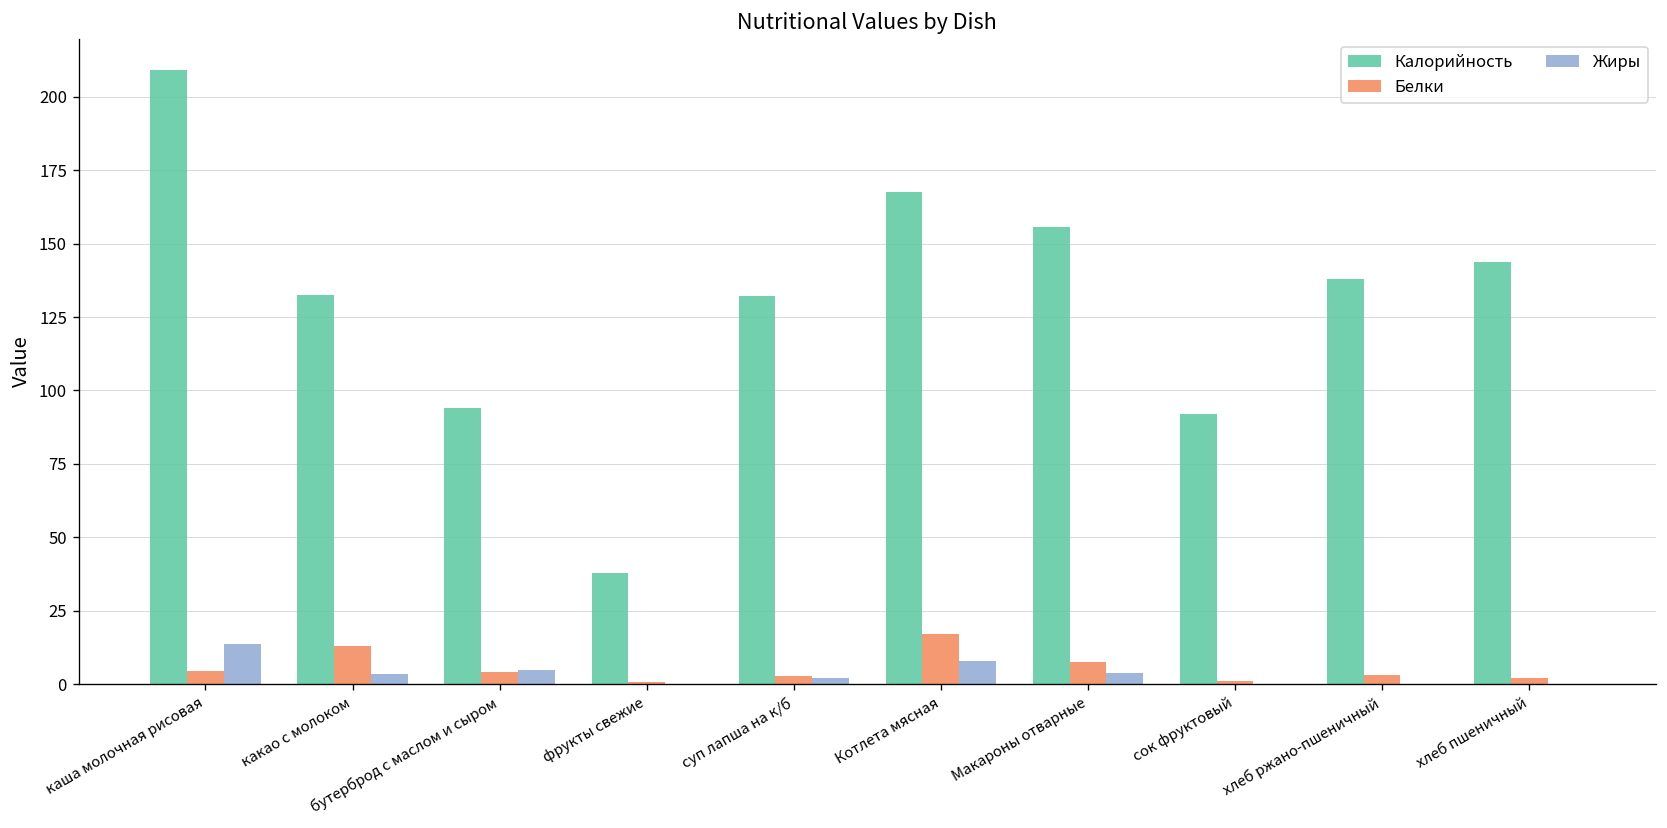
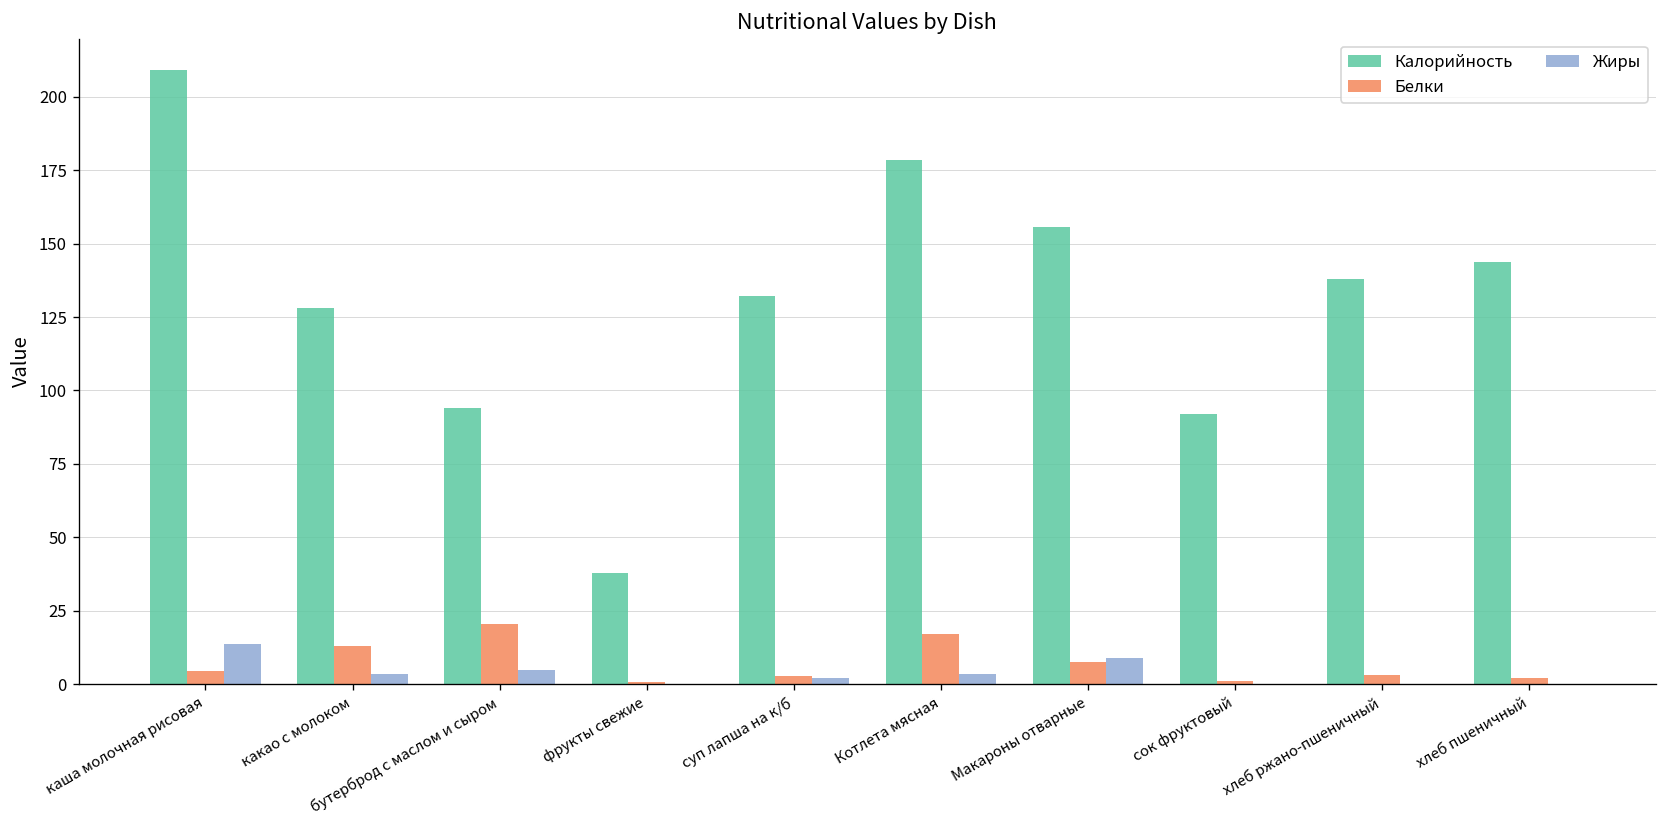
  {
    "Калорийность": {
      "каша молочная рисовая": 209,
-     "какао с молоком": 133,
+     "какао с молоком": 128,
      "бутерброд с маслом и сыром": 94,
      "фрукты свежие": 38,
      "суп лапша на к/б": 132,
-     "Котлета мясная": 168,
+     "Котлета мясная": 178,
      "Макароны отварные": 156,
      "сок фруктовый": 92,
      "хлеб ржано-пшеничный": 138,
      "хлеб пшеничный": 144
    },
    "Белки": {
      "каша молочная рисовая": 4,
      "какао с молоком": 13,
-     "бутерброд с маслом и сыром": 4,
+     "бутерброд с маслом и сыром": 21,
      "суп лапша на к/б": 3,
      "Котлета мясная": 17,
      "Макароны отварные": 8,
      "хлеб ржано-пшеничный": 3,
      "хлеб пшеничный": 2
    },
    "Жиры": {
      "каша молочная рисовая": 14,
      "какао с молоком": 3,
      "бутерброд с маслом и сыром": 5,
      "суп лапша на к/б": 2,
-     "Котлета мясная": 8,
-     "Макароны отварные": 4,
+     "Котлета мясная": 3,
+     "Макароны отварные": 9,
      "сок фруктовый": 0,
      "хлеб ржано-пшеничный": 0,
      "хлеб пшеничный": 0
    }
  }
